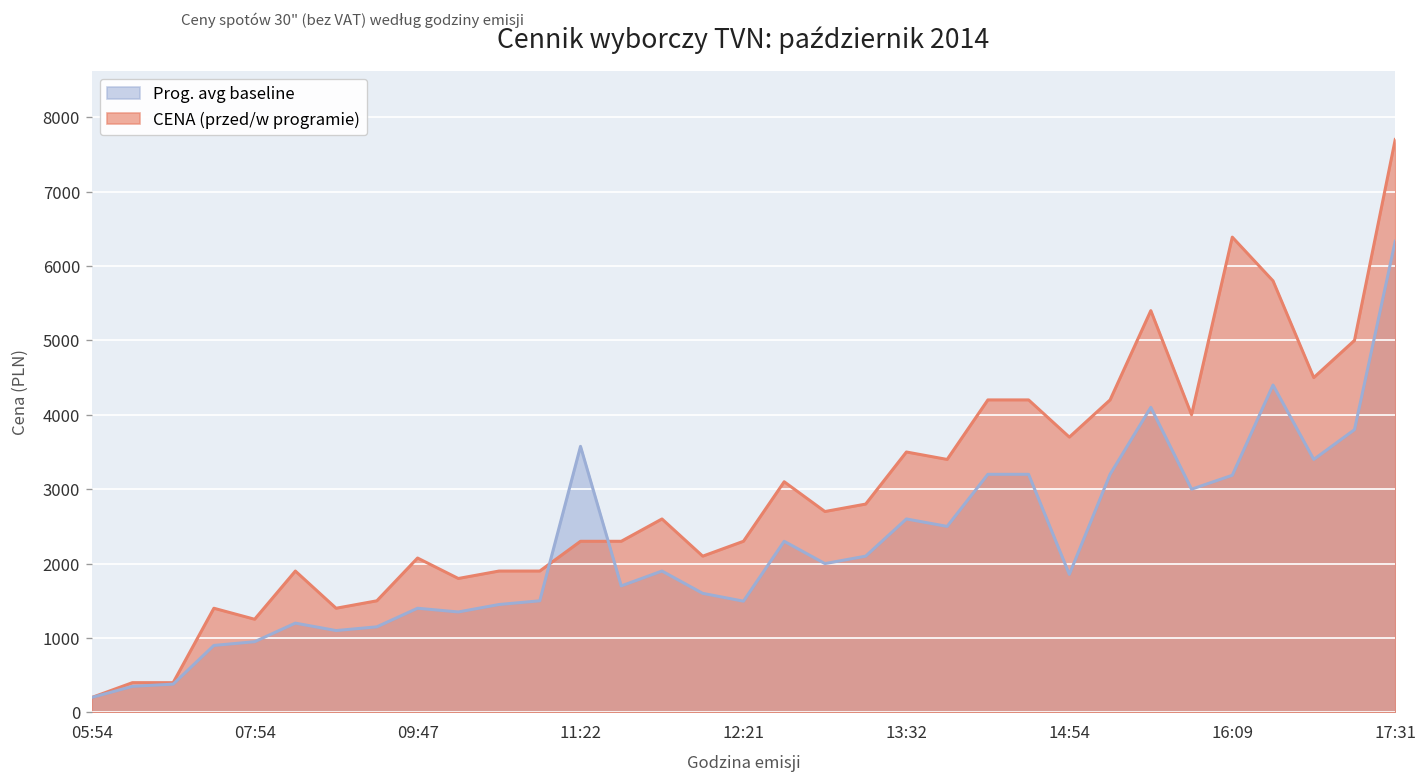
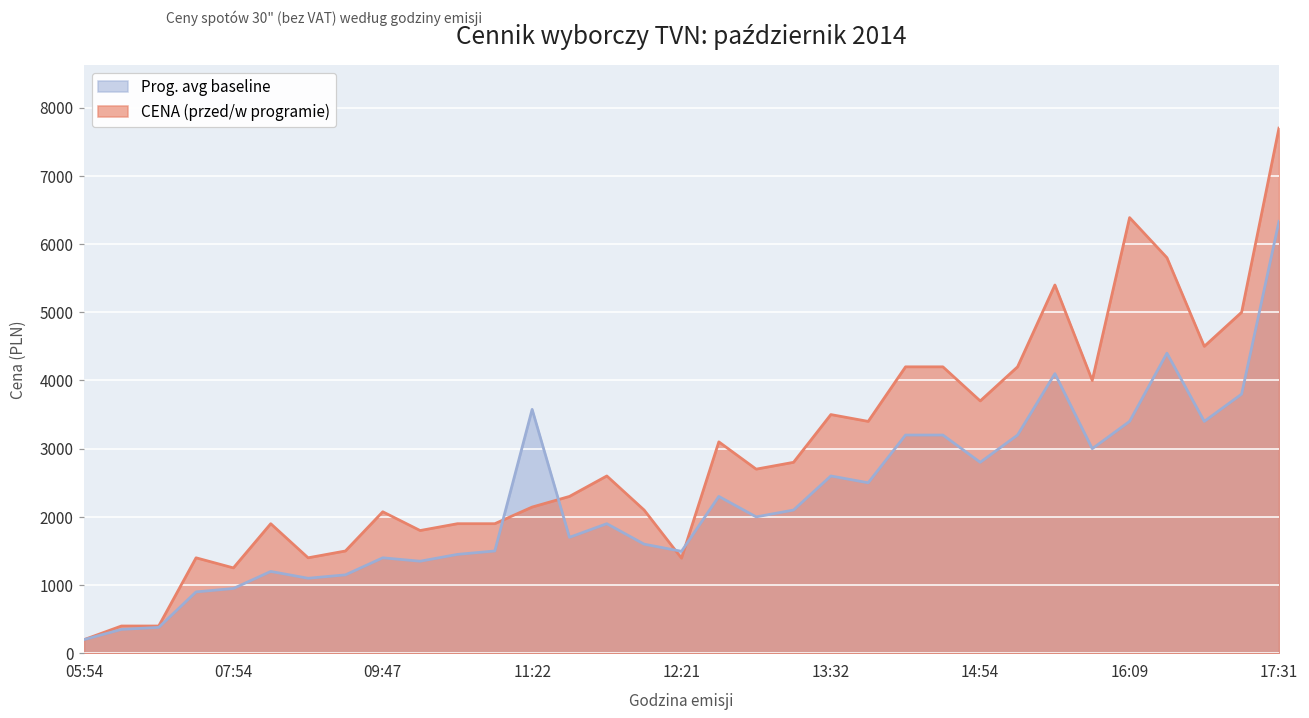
  {
    "Prog. avg baseline": {
      "07:54": 1000,
      "09:47": 1400,
      "11:22": 3600,
      "12:21": 1500,
      "13:32": 2600,
-     "14:54": 1900,
-     "16:09": 3200,
+     "14:54": 2800,
+     "16:09": 3400,
      "17:31": 6300
    },
    "CENA (przed/w programie)": {
      "07:54": 1300,
      "09:47": 2100,
-     "11:22": 2300,
-     "12:21": 2300,
+     "11:22": 2100,
+     "12:21": 1400,
      "13:32": 3500,
      "14:54": 3700,
      "16:09": 6400,
      "17:31": 7700
    }
  }
